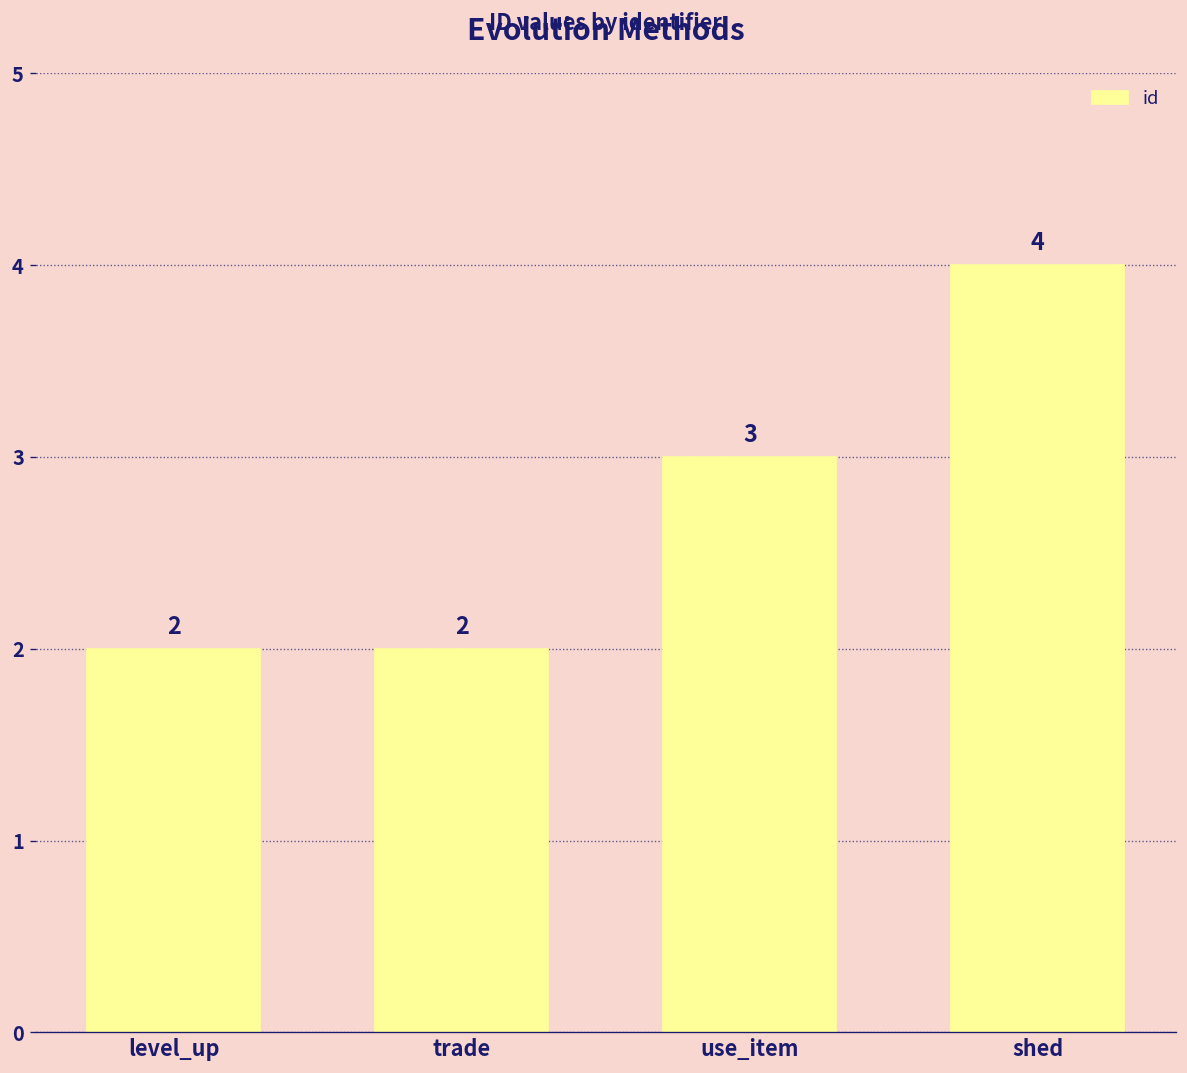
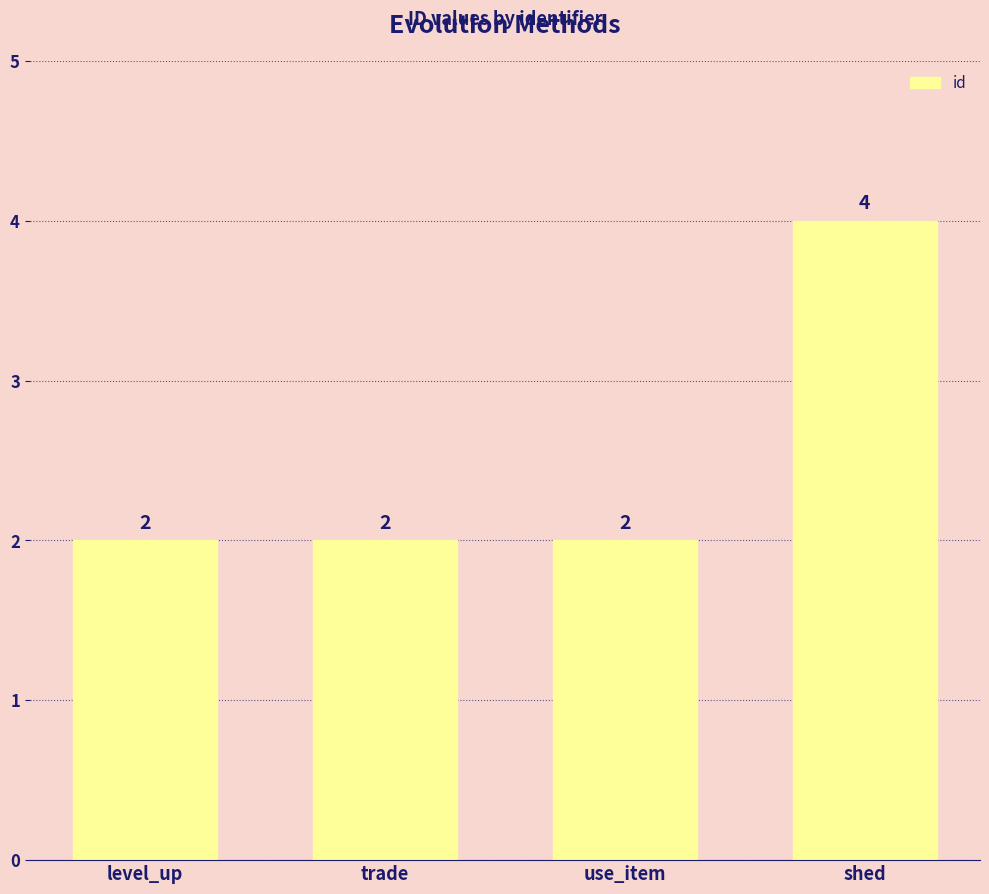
  {
    "level_up": 2,
    "trade": 2,
-   "use_item": 3,
+   "use_item": 2,
    "shed": 4
  }
